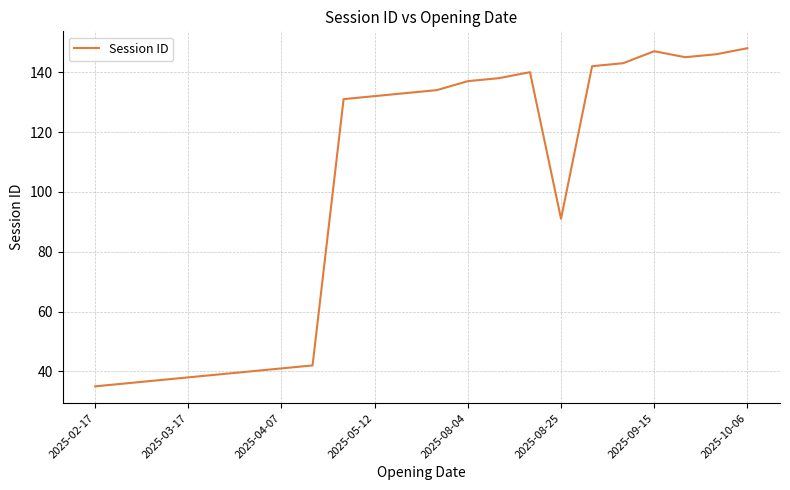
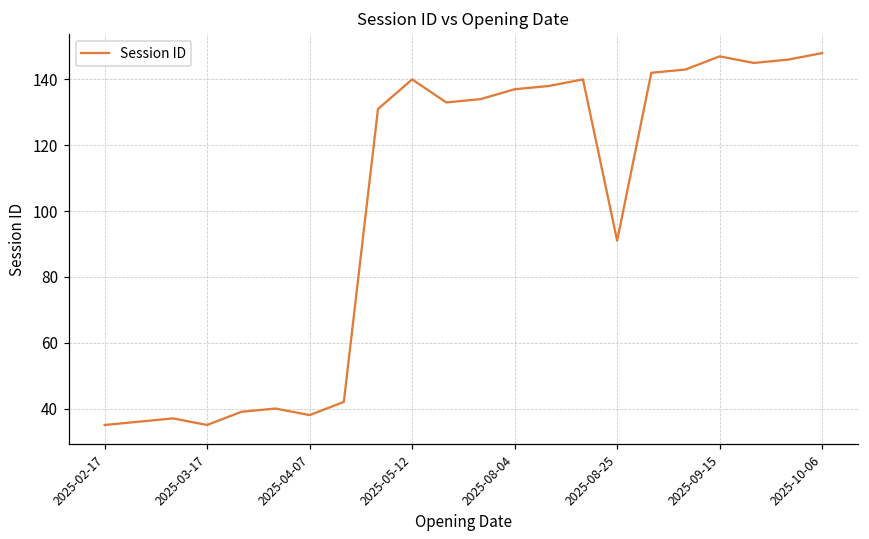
  {
    "2025-02-17": 35,
-   "2025-03-17": 38,
-   "2025-04-07": 41,
-   "2025-05-12": 132,
+   "2025-03-17": 35,
+   "2025-04-07": 38,
+   "2025-05-12": 140,
    "2025-08-04": 137,
    "2025-08-25": 91,
    "2025-09-15": 147,
    "2025-10-06": 148
  }
